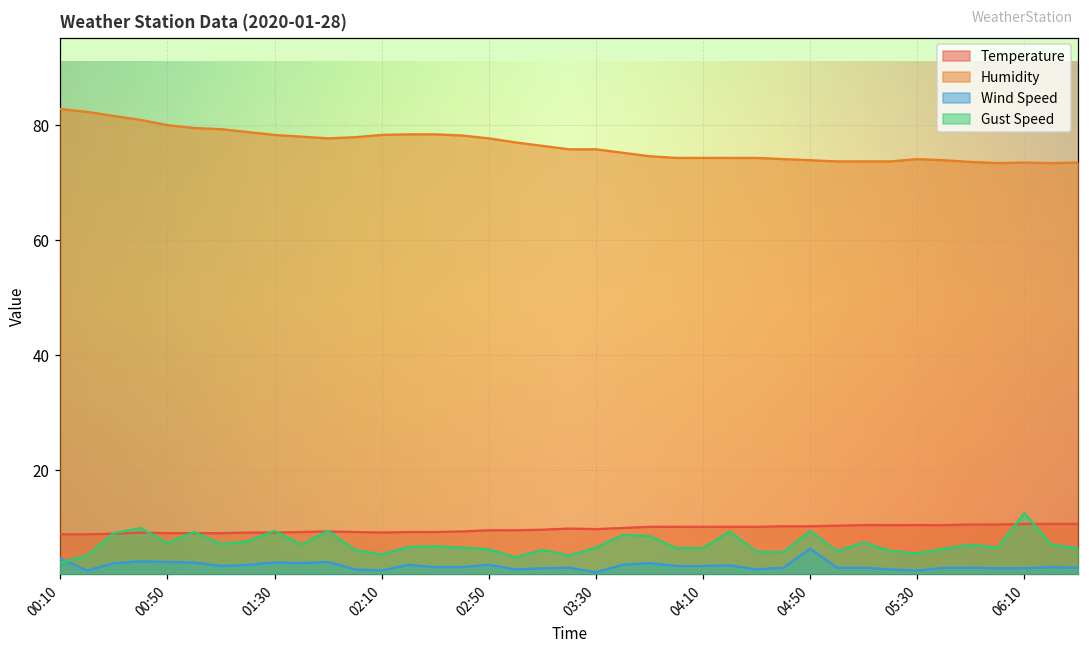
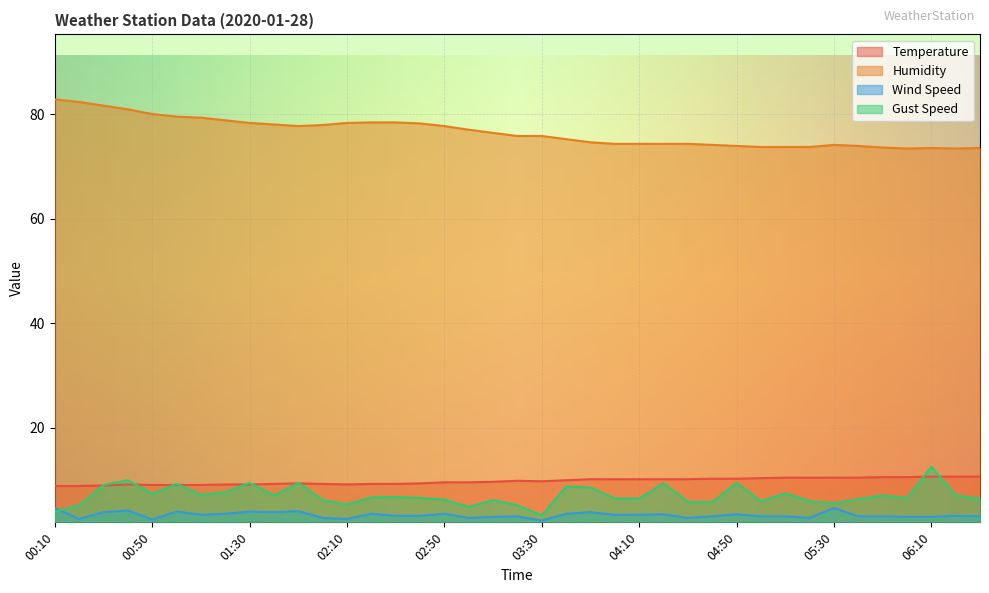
  {
    "Wind Speed": {
      "00:10": 5,
-     "00:50": 4,
+     "00:50": 3,
      "01:30": 4,
      "02:10": 3,
      "02:50": 4,
      "03:30": 2,
      "04:10": 3,
-     "04:50": 6,
-     "05:30": 3,
+     "04:50": 4,
+     "05:30": 5,
      "06:10": 3
    },
    "Gust Speed": {
      "00:10": 4,
      "00:50": 7,
      "02:10": 5,
      "02:50": 6,
-     "03:30": 7,
+     "03:30": 3,
      "04:10": 7,
      "04:50": 10,
      "05:30": 6,
      "06:10": 13
    }
  }
